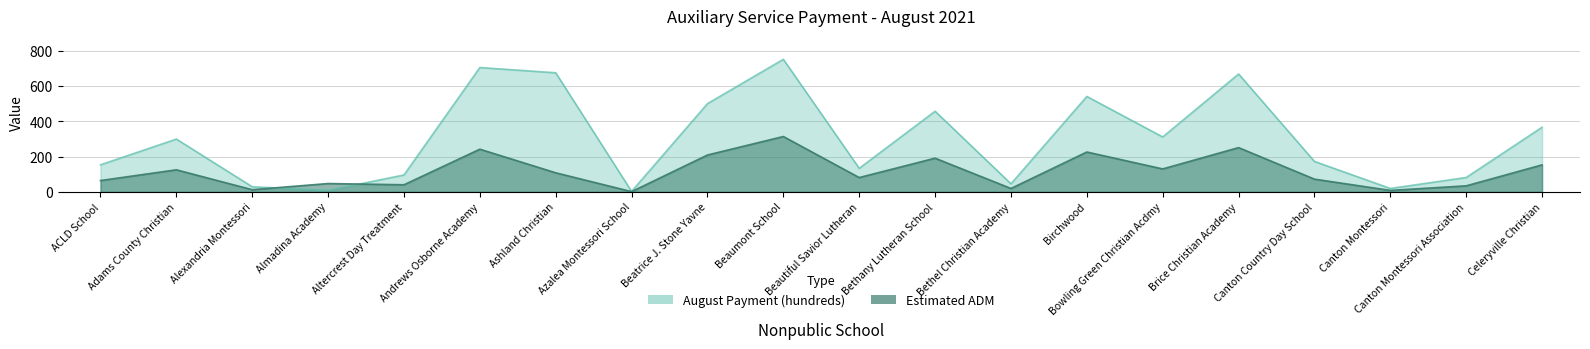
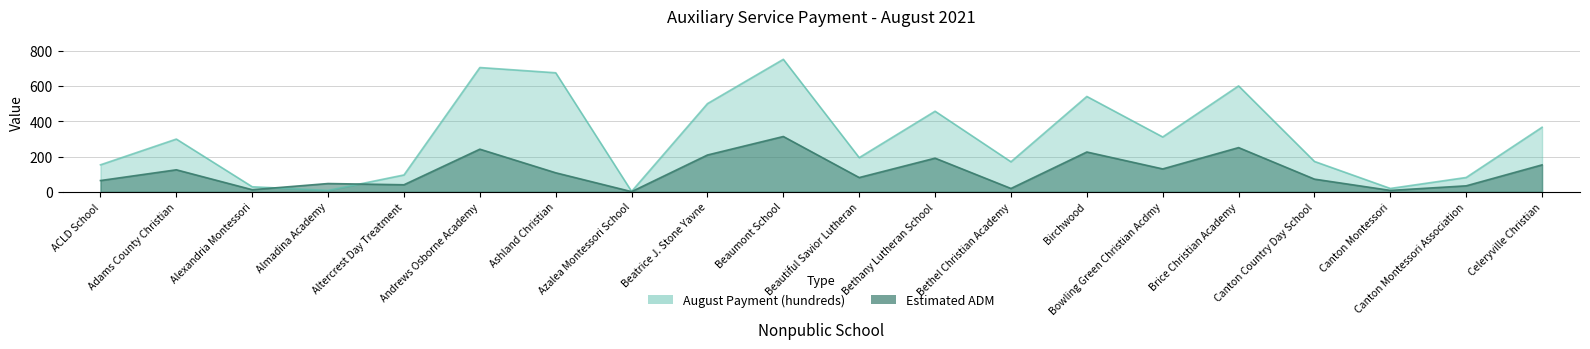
  {
    "August Payment (hundreds)": {
      "ACLD School": 150,
      "Adams County Christian": 300,
      "Alexandria Montessori": 30,
      "Almadina Academy": 10,
      "Altercrest Day Treatment": 100,
      "Andrews Osborne Academy": 710,
      "Ashland Christian": 680,
      "Beatrice J. Stone Yavne": 500,
      "Beaumont School": 750,
-     "Beautiful Savior Lutheran": 130,
+     "Beautiful Savior Lutheran": 190,
      "Bethany Lutheran School": 460,
-     "Bethel Christian Academy": 50,
+     "Bethel Christian Academy": 170,
      "Birchwood": 540,
      "Bowling Green Christian Acdmy": 310,
-     "Brice Christian Academy": 670,
+     "Brice Christian Academy": 600,
      "Canton Country Day School": 170,
      "Canton Montessori Association": 80,
      "Celeryville Christian": 370
    },
    "Estimated ADM": {
      "ACLD School": 60,
      "Adams County Christian": 130,
      "Alexandria Montessori": 10,
      "Almadina Academy": 50,
      "Altercrest Day Treatment": 40,
      "Andrews Osborne Academy": 240,
      "Ashland Christian": 110,
      "Beatrice J. Stone Yavne": 210,
      "Beaumont School": 310,
      "Beautiful Savior Lutheran": 80,
      "Bethany Lutheran School": 190,
      "Bethel Christian Academy": 20,
      "Birchwood": 230,
      "Bowling Green Christian Acdmy": 130,
      "Brice Christian Academy": 250,
      "Canton Country Day School": 70,
      "Canton Montessori Association": 30,
      "Celeryville Christian": 150
    }
  }
